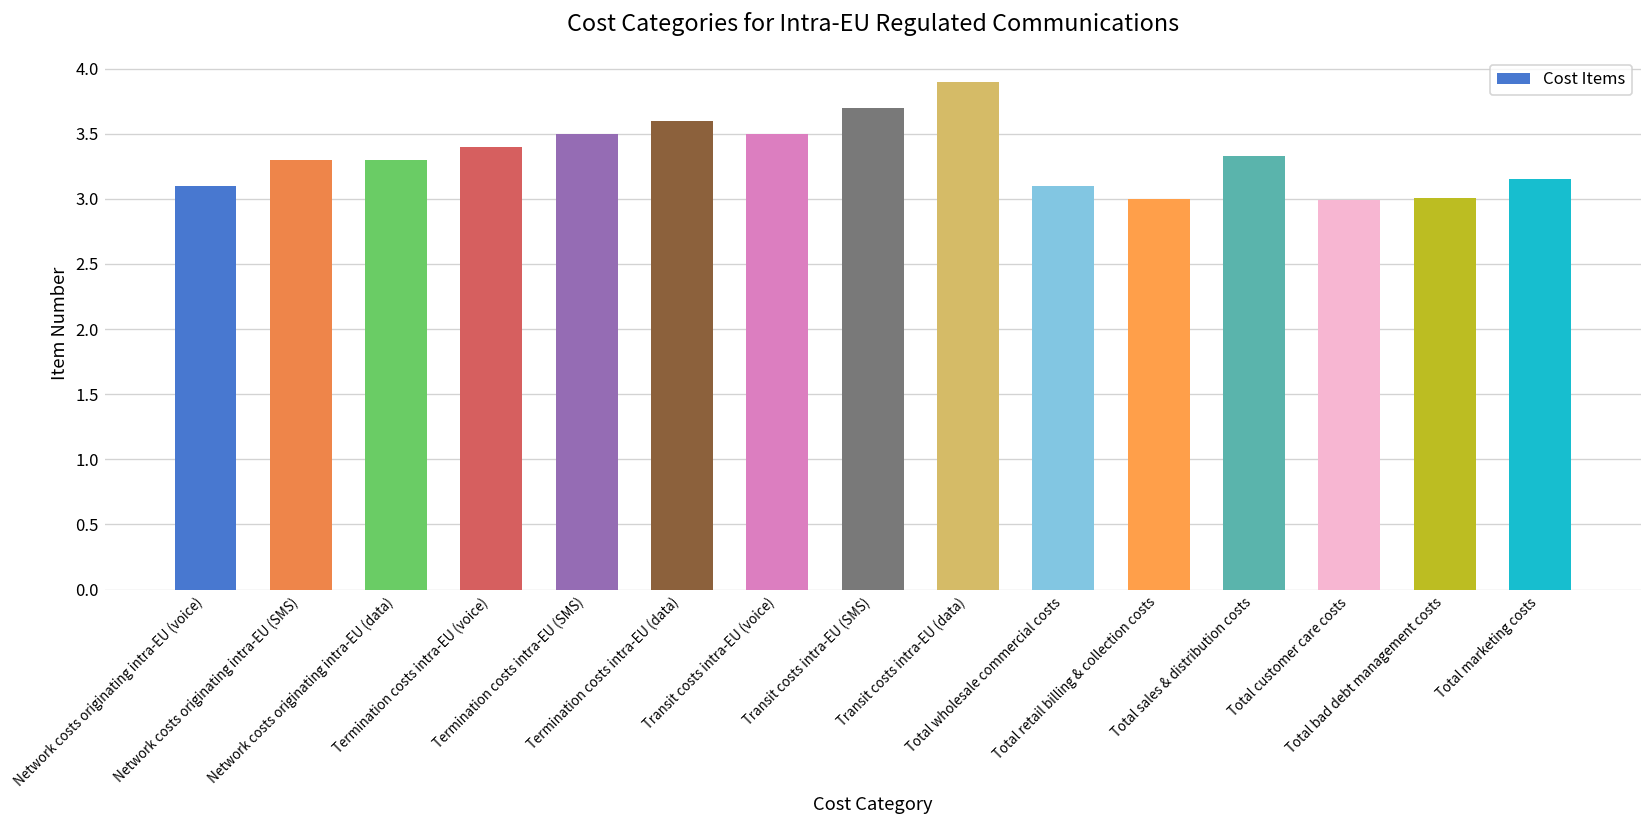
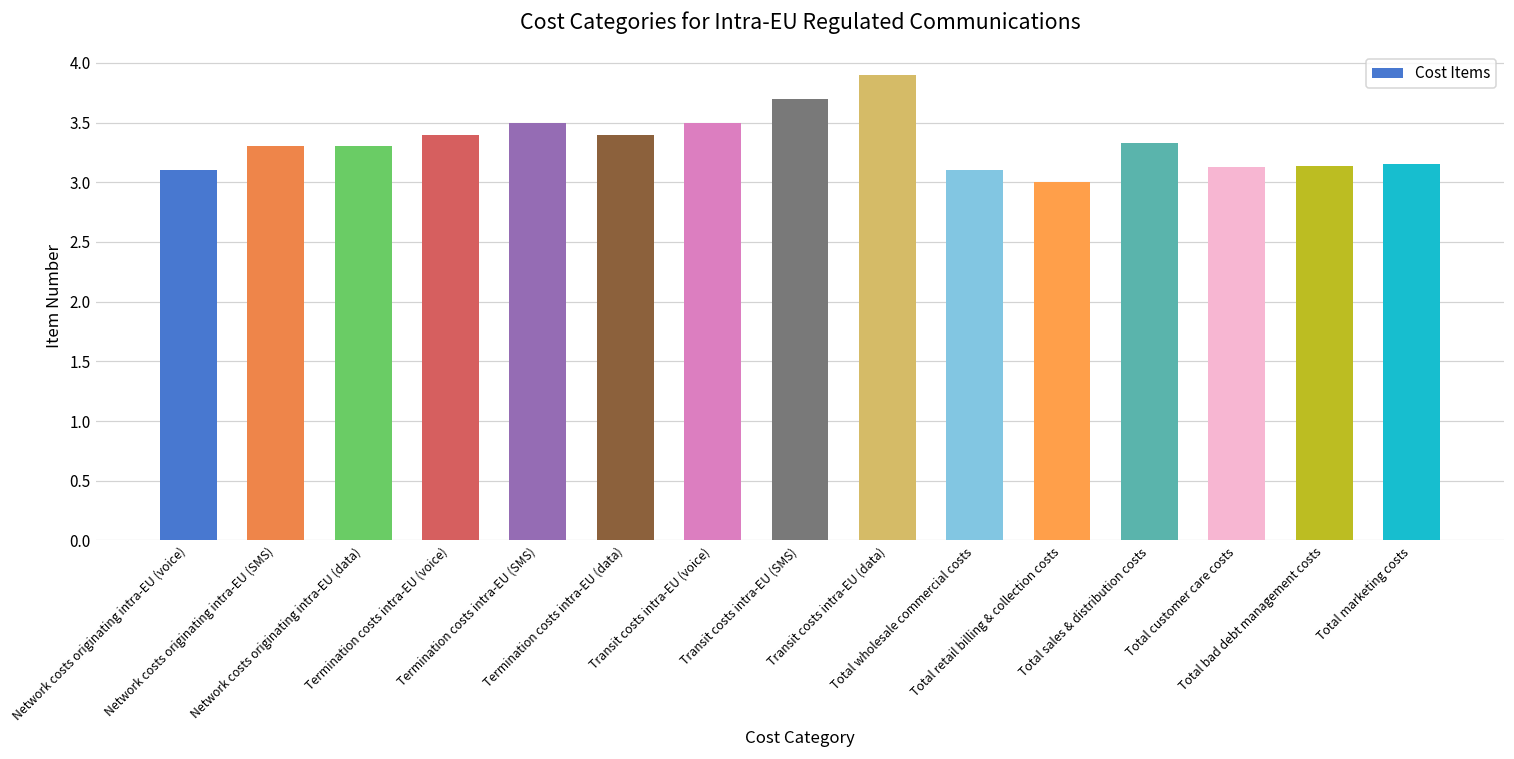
  {
    "Network costs originating intra-EU (voice)": 3.10,
    "Network costs originating intra-EU (SMS)": 3.30,
    "Network costs originating intra-EU (data)": 3.30,
    "Termination costs intra-EU (voice)": 3.40,
    "Termination costs intra-EU (SMS)": 3.50,
-   "Termination costs intra-EU (data)": 3.6,
+   "Termination costs intra-EU (data)": 3.4,
    "Transit costs intra-EU (voice)": 3.50,
    "Transit costs intra-EU (SMS)": 3.70,
    "Transit costs intra-EU (data)": 3.90,
    "Total wholesale commercial costs": 3.10,
    "Total retail billing & collection costs": 3.00,
    "Total sales & distribution costs": 3.33,
-   "Total customer care costs": 2.99,
-   "Total bad debt management costs": 3.01,
+   "Total customer care costs": 3.13,
+   "Total bad debt management costs": 3.14,
    "Total marketing costs": 3.15
  }
